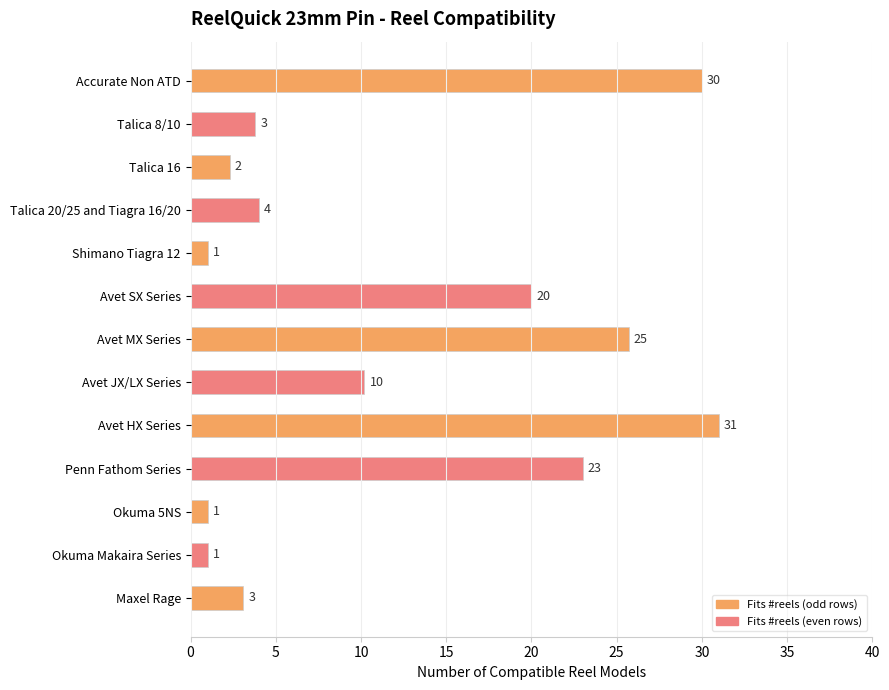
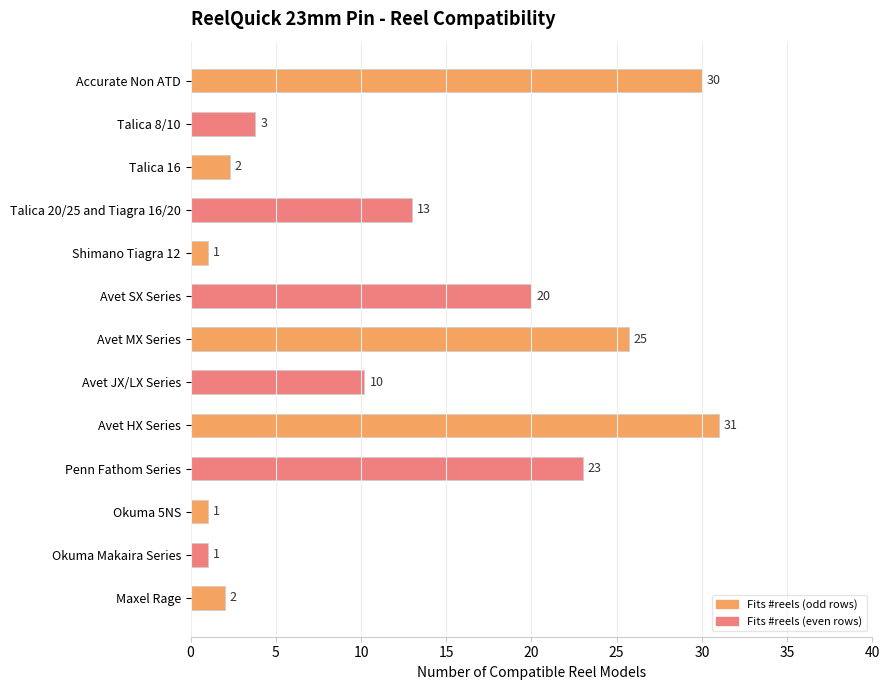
  {
    "Accurate Non ATD": 30,
    "Talica 16": 2,
-   "Talica 20/25 and Tiagra 16/20": 4,
+   "Talica 20/25 and Tiagra 16/20": 13,
    "Shimano Tiagra 12": 1,
    "Avet SX Series": 20,
    "Avet JX/LX Series": 10,
    "Avet HX Series": 31,
    "Penn Fathom Series": 23,
    "Okuma 5NS": 1,
    "Okuma Makaira Series": 1,
-   "Maxel Rage": 3
+   "Maxel Rage": 2
  }
